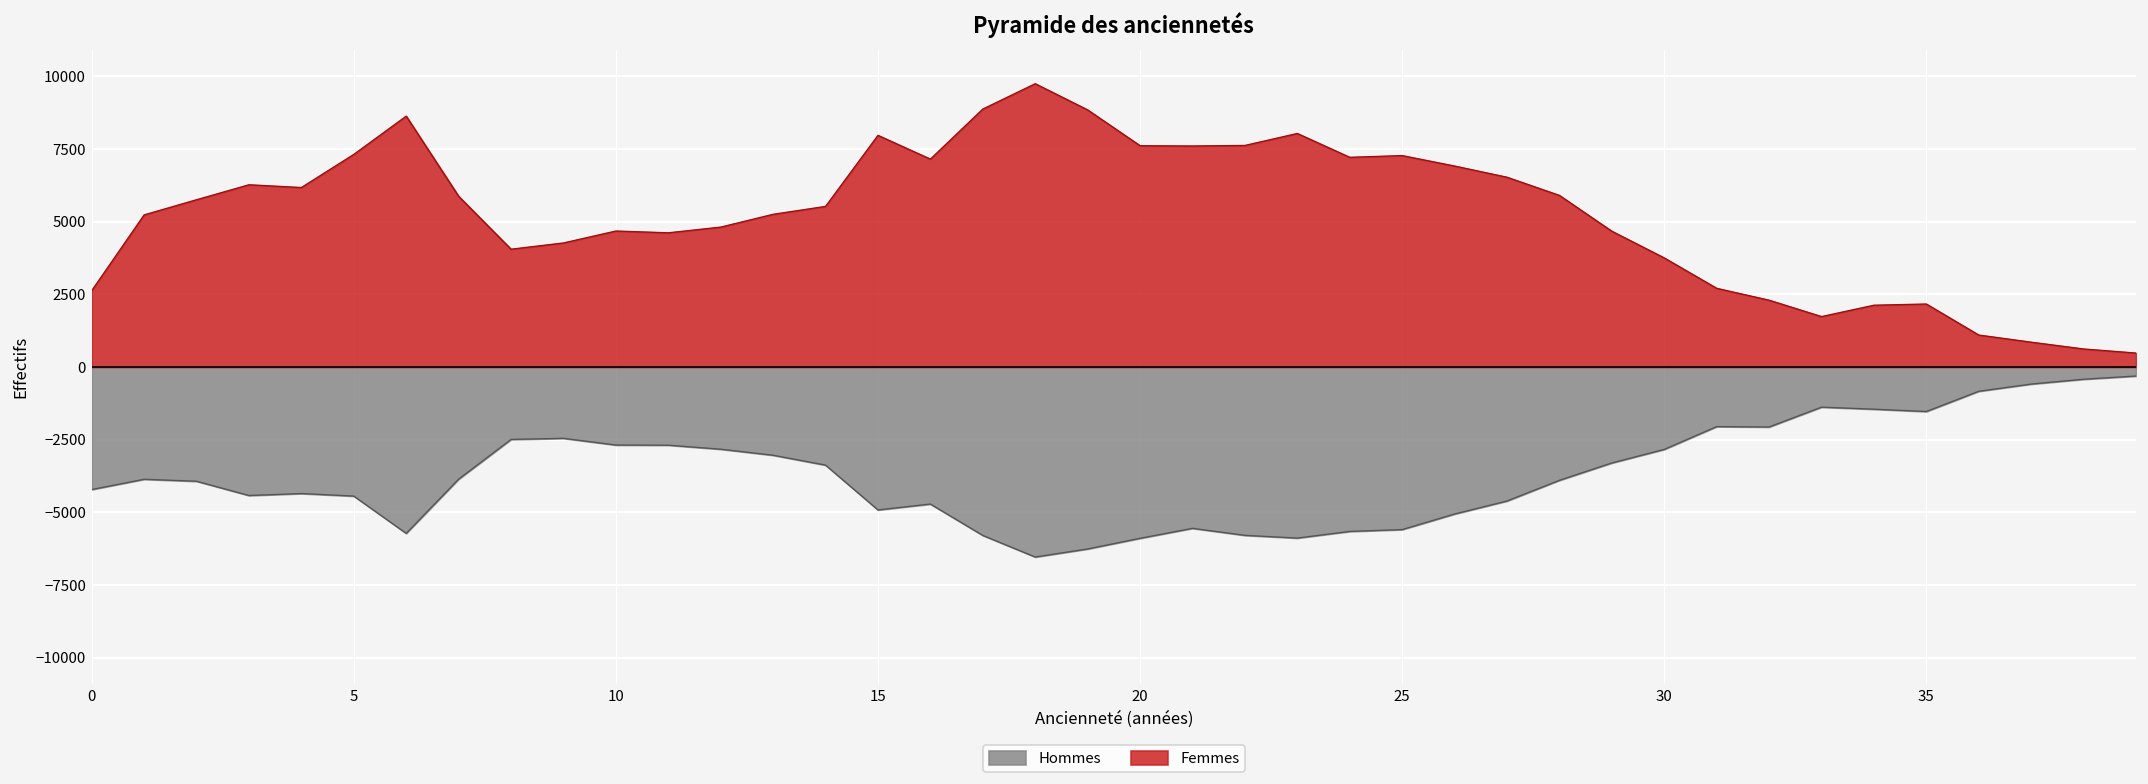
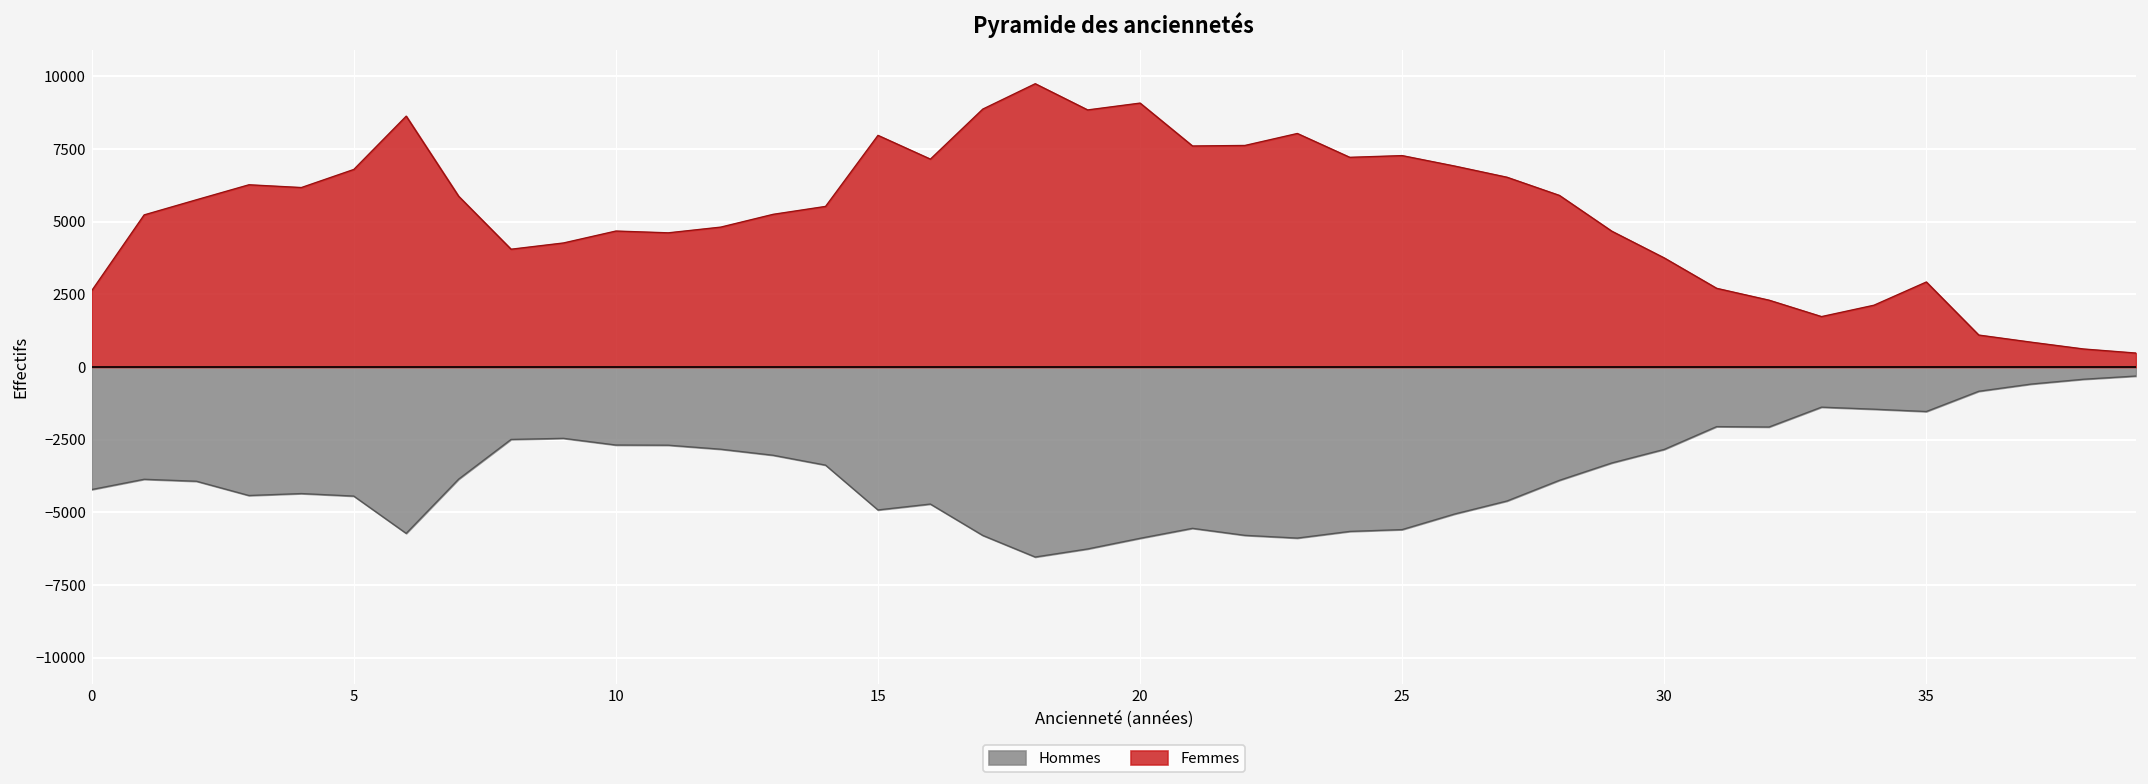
  {
    "Femmes": {
      "0": 2600,
-     "5": 7300,
+     "5": 6800,
      "10": 4700,
      "15": 8000,
-     "20": 7600,
+     "20": 9100,
      "25": 7300,
      "30": 3800,
-     "35": 2200
+     "35": 2900
    }
  }
